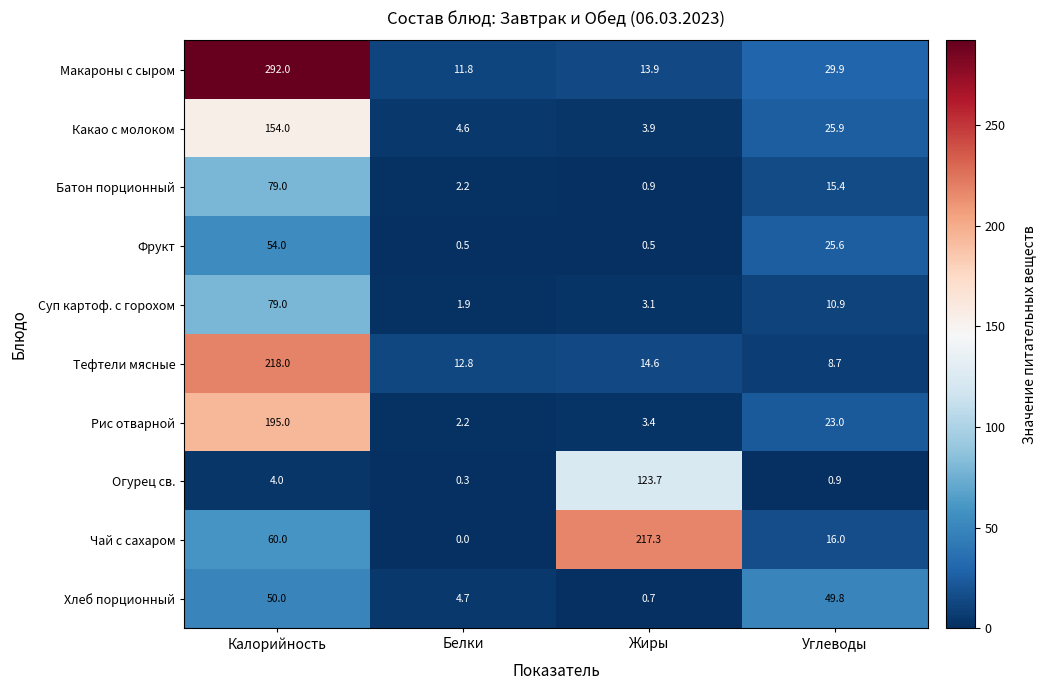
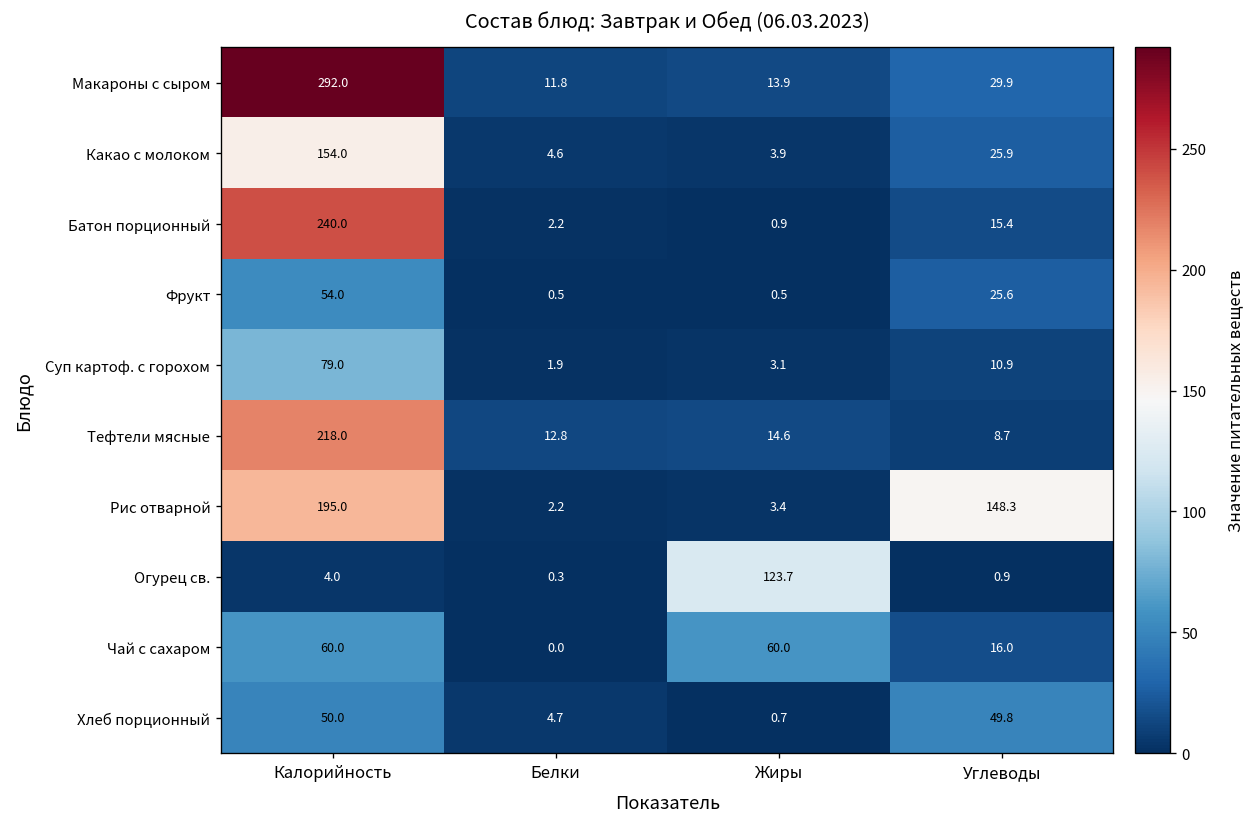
  {
    "Макароны с сыром": {
      "Калорийность": 292.0,
      "Белки": 11.8,
      "Жиры": 13.9,
      "Углеводы": 29.9
    },
    "Какао с молоком": {
      "Калорийность": 154.0,
      "Белки": 4.6,
      "Жиры": 3.9,
      "Углеводы": 25.9
    },
    "Батон порционный": {
-     "Калорийность": 79.0,
+     "Калорийность": 240.0,
      "Белки": 2.2,
      "Жиры": 0.9,
      "Углеводы": 15.4
    },
    "Фрукт": {
      "Калорийность": 54.0,
      "Белки": 0.5,
      "Жиры": 0.5,
      "Углеводы": 25.6
    },
    "Суп картоф. с горохом": {
      "Калорийность": 79.0,
      "Белки": 1.9,
      "Жиры": 3.1,
      "Углеводы": 10.9
    },
    "Тефтели мясные": {
      "Калорийность": 218.0,
      "Белки": 12.8,
      "Жиры": 14.6,
      "Углеводы": 8.7
    },
    "Рис отварной": {
      "Калорийность": 195.0,
      "Белки": 2.2,
      "Жиры": 3.4,
-     "Углеводы": 23.0
+     "Углеводы": 148.3
    },
    "Огурец св.": {
      "Калорийность": 4.0,
      "Белки": 0.3,
      "Жиры": 123.7,
      "Углеводы": 0.9
    },
    "Чай с сахаром": {
      "Калорийность": 60.0,
      "Белки": 0.0,
-     "Жиры": 217.3,
+     "Жиры": 60.0,
      "Углеводы": 16.0
    },
    "Хлеб порционный": {
      "Калорийность": 50.0,
      "Белки": 4.7,
      "Жиры": 0.7,
      "Углеводы": 49.8
    }
  }
